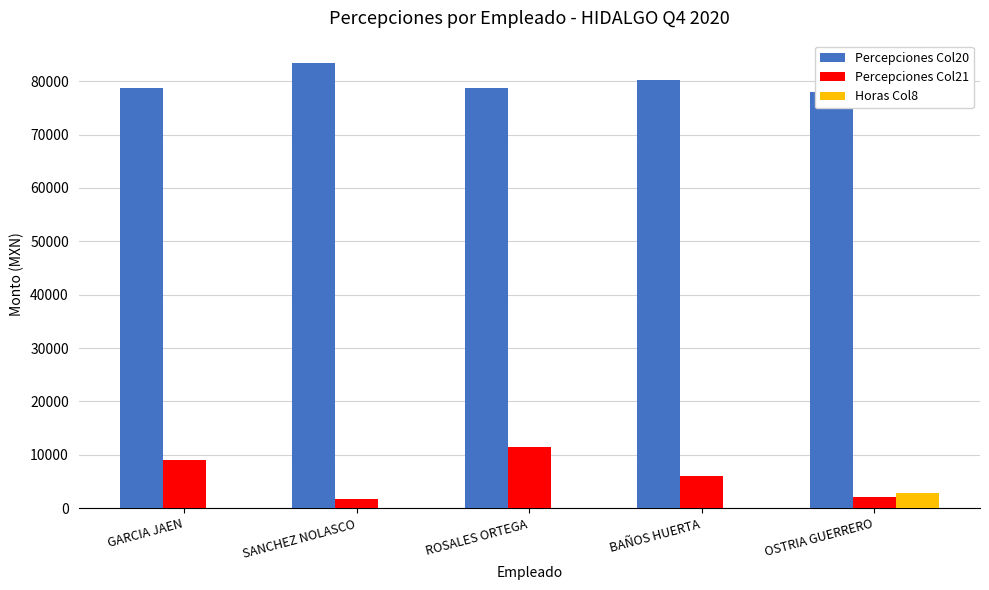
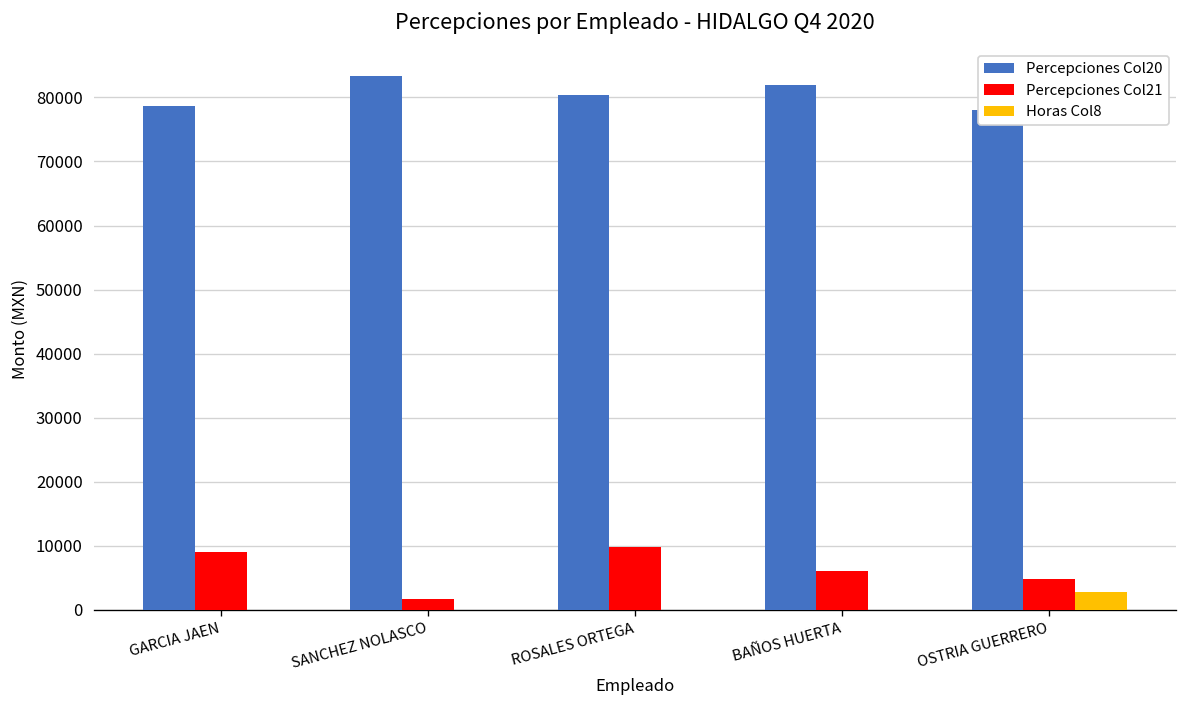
  {
    "Percepciones Col20": {
      "GARCIA JAEN": 79000,
      "SANCHEZ NOLASCO": 83000,
-     "ROSALES ORTEGA": 79000,
-     "BAÑOS HUERTA": 80000
+     "ROSALES ORTEGA": 80000,
+     "BAÑOS HUERTA": 82000
    },
    "Percepciones Col21": {
      "GARCIA JAEN": 9000,
      "SANCHEZ NOLASCO": 2000,
-     "ROSALES ORTEGA": 12000,
+     "ROSALES ORTEGA": 10000,
      "BAÑOS HUERTA": 6000,
-     "OSTRIA GUERRERO": 2000
+     "OSTRIA GUERRERO": 5000
    },
    "Horas Col8": {
      "OSTRIA GUERRERO": 3000
    }
  }
